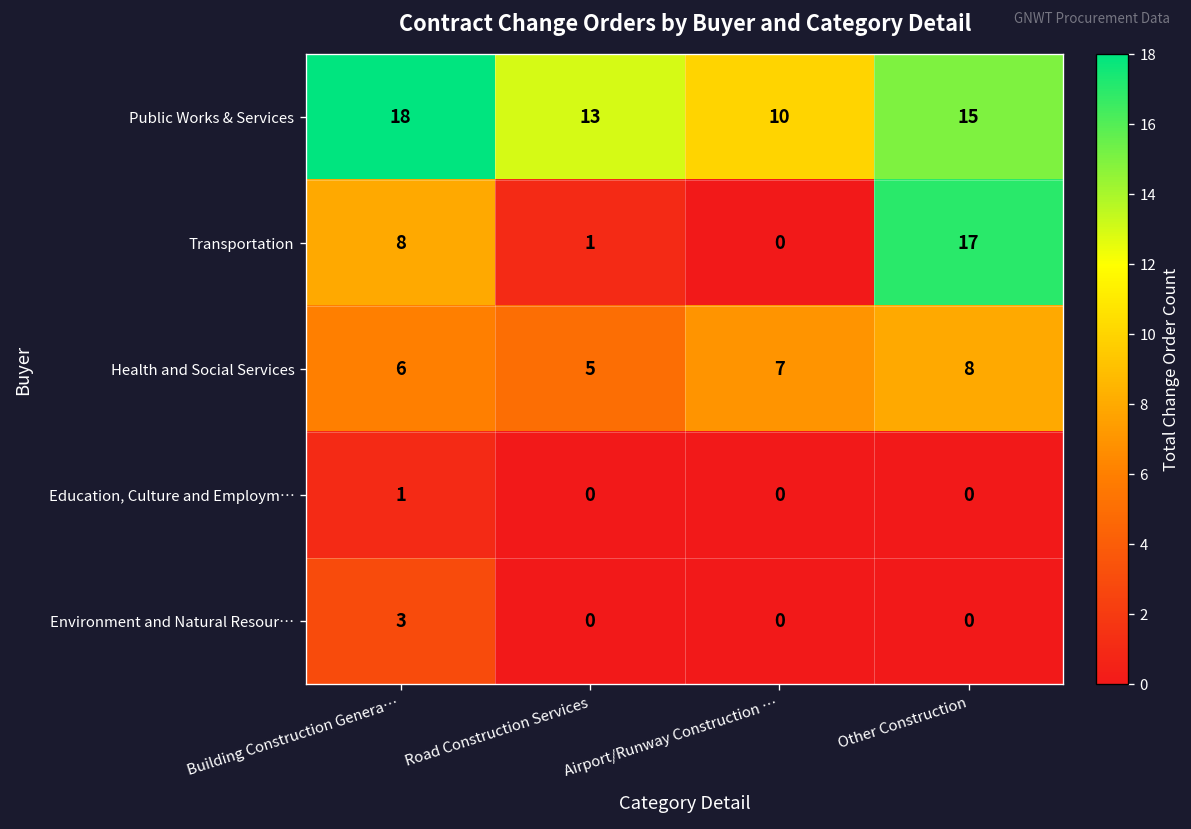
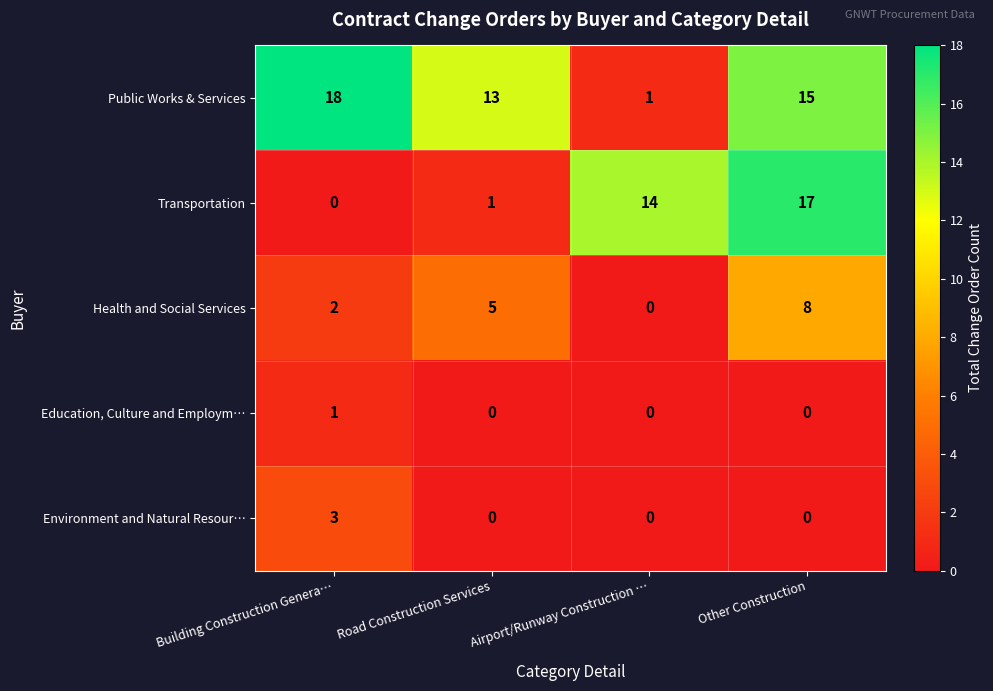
  {
    "Public Works & Services": {
      "Building Construction Genera…": 18,
      "Road Construction Services": 13,
-     "Airport/Runway Construction …": 10,
+     "Airport/Runway Construction …": 1,
      "Other Construction": 15
    },
    "Transportation": {
-     "Building Construction Genera…": 8,
+     "Building Construction Genera…": 0,
      "Road Construction Services": 1,
-     "Airport/Runway Construction …": 0,
+     "Airport/Runway Construction …": 14,
      "Other Construction": 17
    },
    "Health and Social Services": {
-     "Building Construction Genera…": 6,
+     "Building Construction Genera…": 2,
      "Road Construction Services": 5,
-     "Airport/Runway Construction …": 7,
+     "Airport/Runway Construction …": 0,
      "Other Construction": 8
    },
    "Education, Culture and Employm…": {
      "Building Construction Genera…": 1,
      "Road Construction Services": 0,
      "Airport/Runway Construction …": 0,
      "Other Construction": 0
    },
    "Environment and Natural Resour…": {
      "Building Construction Genera…": 3,
      "Road Construction Services": 0,
      "Airport/Runway Construction …": 0,
      "Other Construction": 0
    }
  }
